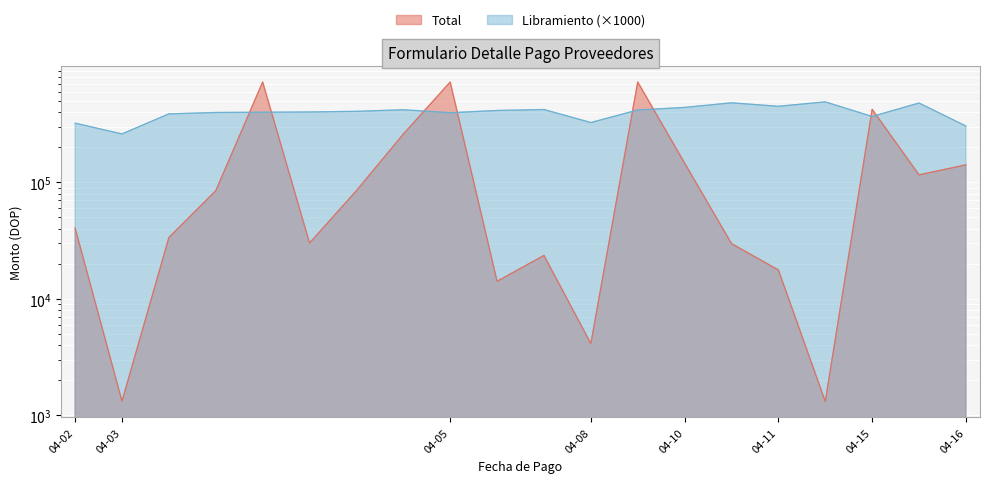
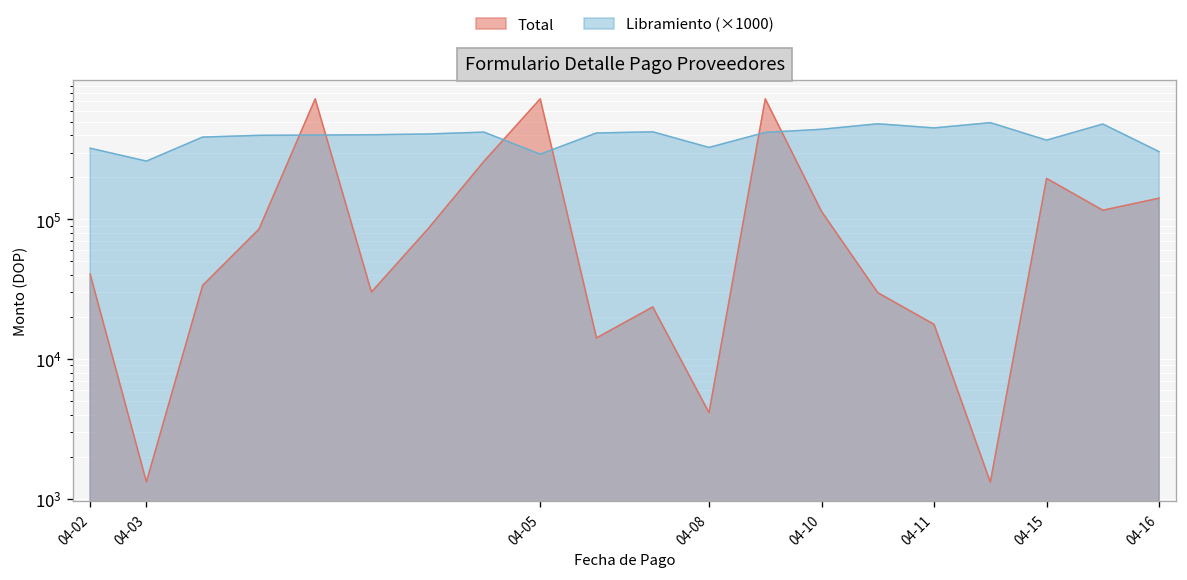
  {
    "Total": {
      "04-02": 41000,
      "04-03": 1300,
      "04-05": 700000,
      "04-08": 4100,
-     "04-10": 150000,
+     "04-10": 110000,
      "04-11": 18000,
-     "04-15": 420000,
+     "04-15": 200000,
      "04-16": 140000
    },
    "Libramiento (×1000)": {
      "04-02": 320000,
      "04-03": 260000,
-     "04-05": 400000,
+     "04-05": 290000,
      "04-08": 330000,
      "04-10": 440000,
      "04-11": 450000,
      "04-15": 370000,
      "04-16": 310000
    }
  }
